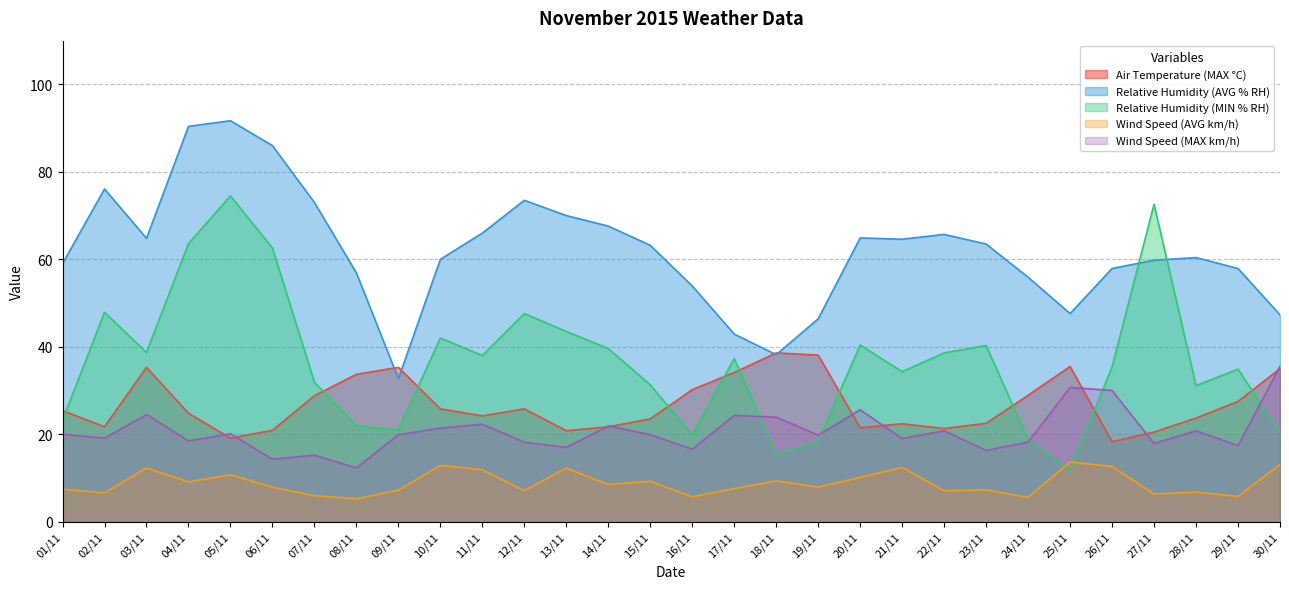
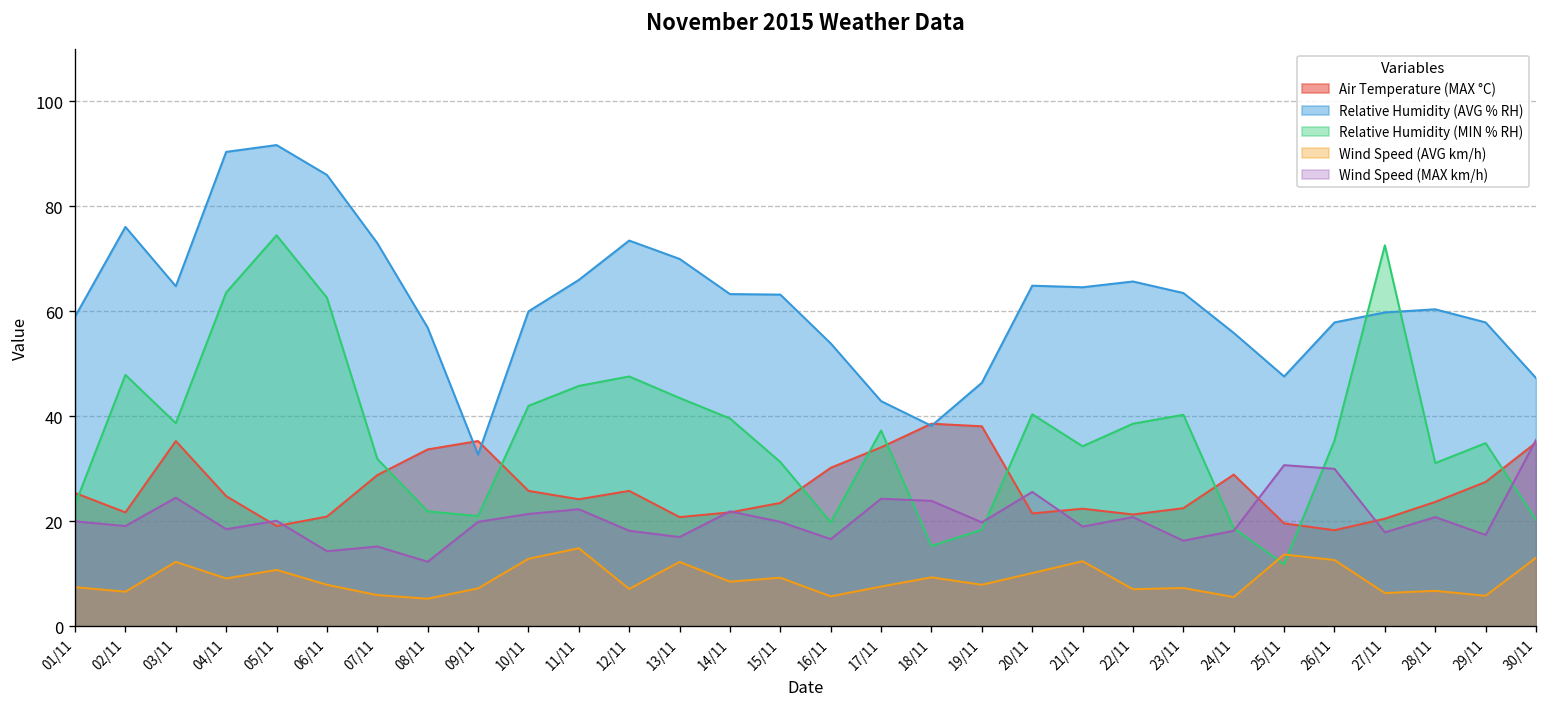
  {
    "Air Temperature (MAX °C)": {
      "01/11": 25,
      "02/11": 22,
      "03/11": 35,
      "04/11": 25,
      "05/11": 19,
      "06/11": 21,
      "07/11": 29,
      "08/11": 34,
      "09/11": 35,
      "10/11": 26,
      "11/11": 24,
      "12/11": 26,
      "13/11": 21,
      "15/11": 24,
      "16/11": 30,
      "17/11": 34,
      "19/11": 38,
      "20/11": 22,
      "21/11": 22,
      "23/11": 23,
      "24/11": 29,
-     "25/11": 36,
+     "25/11": 20,
      "26/11": 18,
      "27/11": 21,
      "28/11": 24,
      "29/11": 28
    },
    "Relative Humidity (AVG % RH)": {
      "01/11": 59,
      "02/11": 76,
      "03/11": 65,
      "04/11": 90,
      "05/11": 92,
      "06/11": 86,
      "07/11": 73,
      "08/11": 57,
      "09/11": 33,
      "10/11": 60,
      "11/11": 66,
      "12/11": 74,
      "13/11": 70,
-     "14/11": 68,
+     "14/11": 63,
      "15/11": 63,
      "16/11": 54,
      "17/11": 43,
      "19/11": 46,
      "20/11": 65,
      "21/11": 65,
      "22/11": 66,
      "23/11": 64,
      "24/11": 56,
      "25/11": 48,
      "26/11": 58,
      "27/11": 60,
      "28/11": 60,
      "29/11": 58,
      "30/11": 47
    },
    "Relative Humidity (MIN % RH)": {
      "01/11": 23,
      "02/11": 48,
      "03/11": 39,
      "04/11": 64,
      "05/11": 75,
      "06/11": 63,
      "07/11": 32,
      "08/11": 22,
      "09/11": 21,
      "10/11": 42,
-     "11/11": 38,
+     "11/11": 46,
      "12/11": 48,
      "13/11": 44,
      "14/11": 40,
      "15/11": 31,
      "16/11": 20,
      "17/11": 37,
      "18/11": 15,
      "19/11": 18,
      "20/11": 40,
      "21/11": 34,
      "22/11": 39,
      "23/11": 40,
      "25/11": 12,
      "26/11": 35,
      "27/11": 73,
      "28/11": 31,
      "29/11": 35,
      "30/11": 20
    },
    "Wind Speed (AVG km/h)": {
      "01/11": 7,
      "02/11": 7,
      "03/11": 12,
      "04/11": 9,
      "05/11": 11,
      "06/11": 8,
      "07/11": 6,
      "08/11": 5,
      "09/11": 7,
      "10/11": 13,
-     "11/11": 12,
+     "11/11": 15,
      "12/11": 7,
      "13/11": 12,
      "14/11": 9,
      "15/11": 9,
      "16/11": 6,
      "17/11": 8,
      "18/11": 9,
      "19/11": 8,
      "20/11": 10,
      "21/11": 12,
      "22/11": 7,
      "23/11": 7,
      "24/11": 6,
      "25/11": 14,
      "26/11": 13,
      "27/11": 6,
      "28/11": 7,
      "29/11": 6,
      "30/11": 13
    },
    "Wind Speed (MAX km/h)": {
      "01/11": 20,
      "02/11": 19,
      "03/11": 25,
      "04/11": 19,
      "05/11": 20,
      "06/11": 14,
      "07/11": 15,
      "08/11": 12,
      "09/11": 20,
      "10/11": 21,
      "11/11": 22,
      "12/11": 18,
      "13/11": 17,
      "15/11": 20,
      "16/11": 17,
      "17/11": 24,
      "18/11": 24,
      "19/11": 20,
      "20/11": 26,
      "21/11": 19,
      "23/11": 16,
      "25/11": 31,
      "26/11": 30,
      "27/11": 18,
      "28/11": 21,
      "29/11": 17
    }
  }
